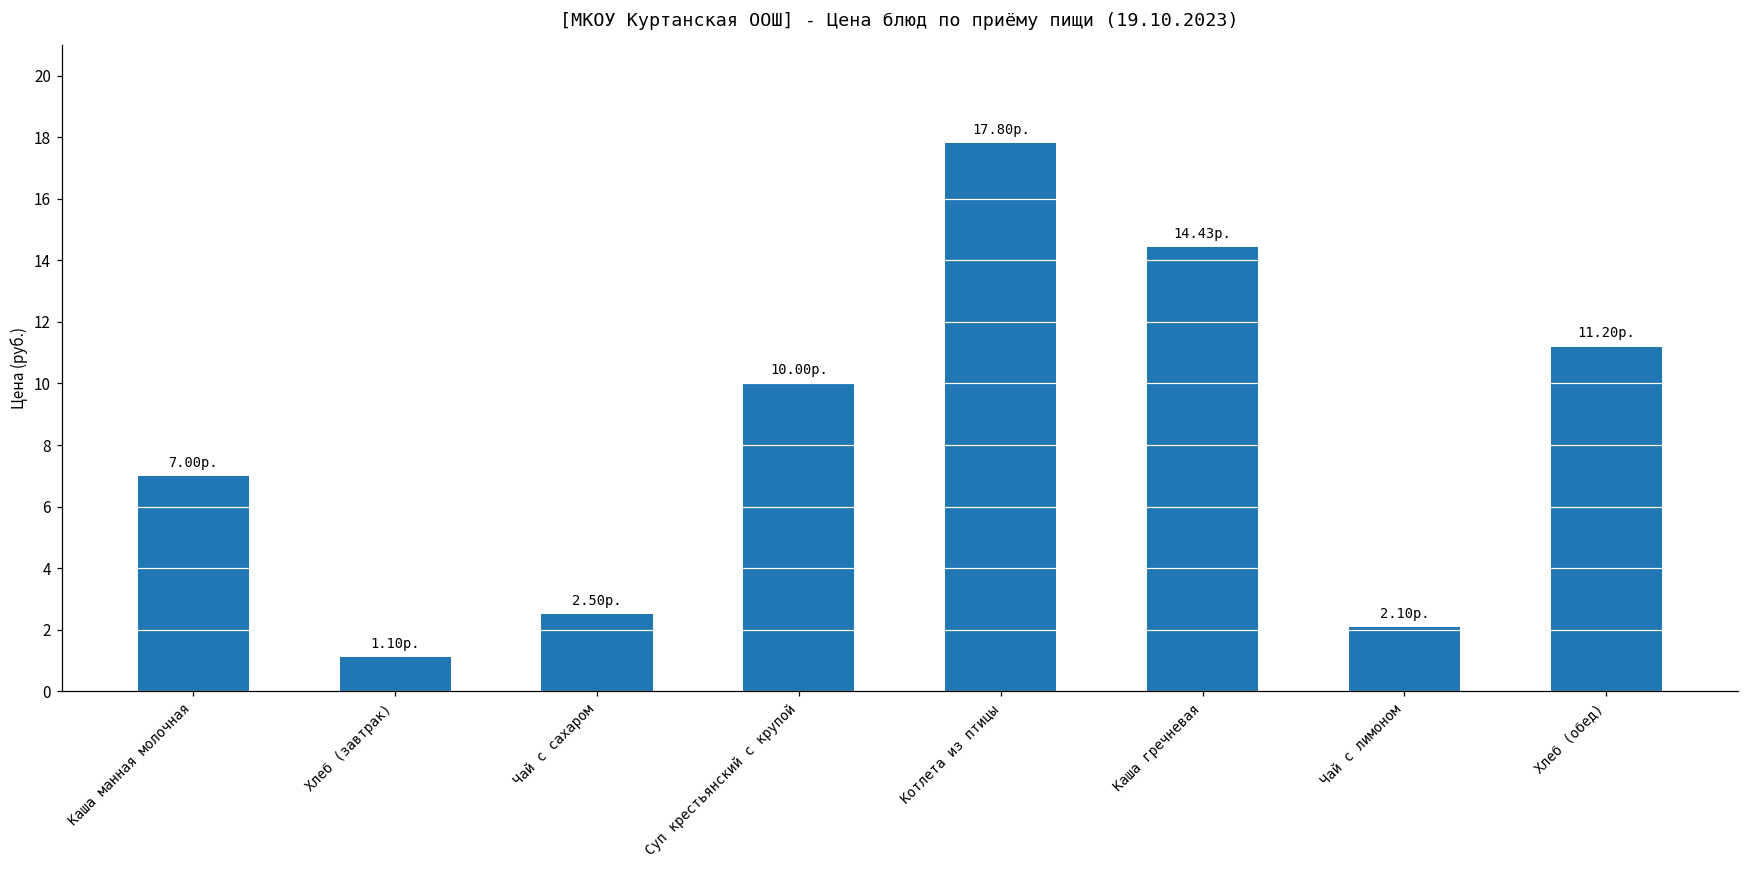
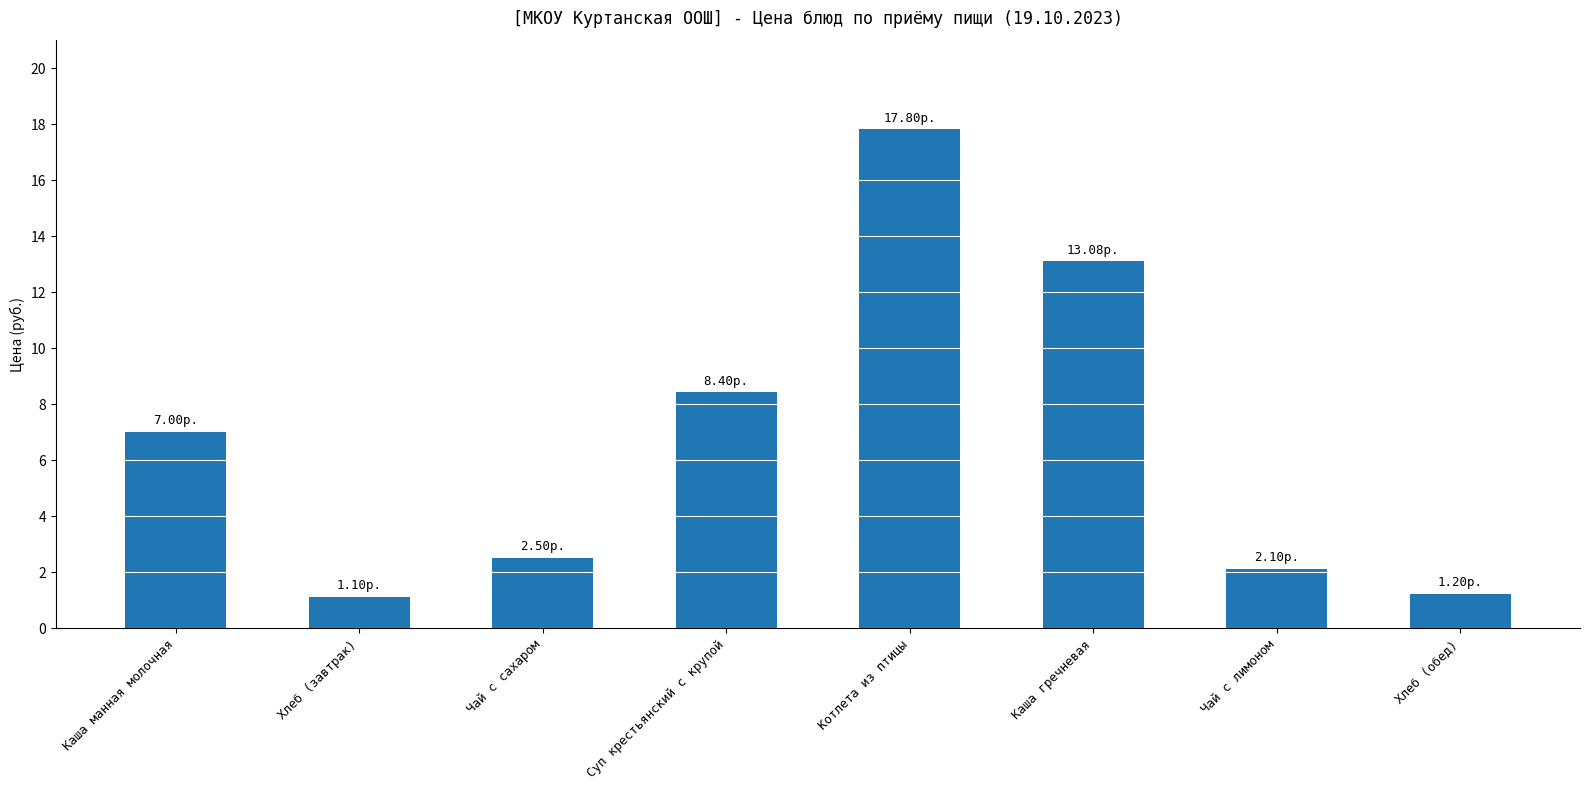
  {
    "Каша манная молочная": "7.00р.",
    "Хлеб (завтрак)": "1.10р.",
    "Чай с сахаром": "2.50р.",
-   "Суп крестьянский с крупой": "10.00р.",
+   "Суп крестьянский с крупой": "8.40р.",
    "Котлета из птицы": "17.80р.",
-   "Каша гречневая": "14.43р.",
+   "Каша гречневая": "13.08р.",
    "Чай с лимоном": "2.10р.",
-   "Хлеб (обед)": "11.20р."
+   "Хлеб (обед)": "1.20р."
  }
